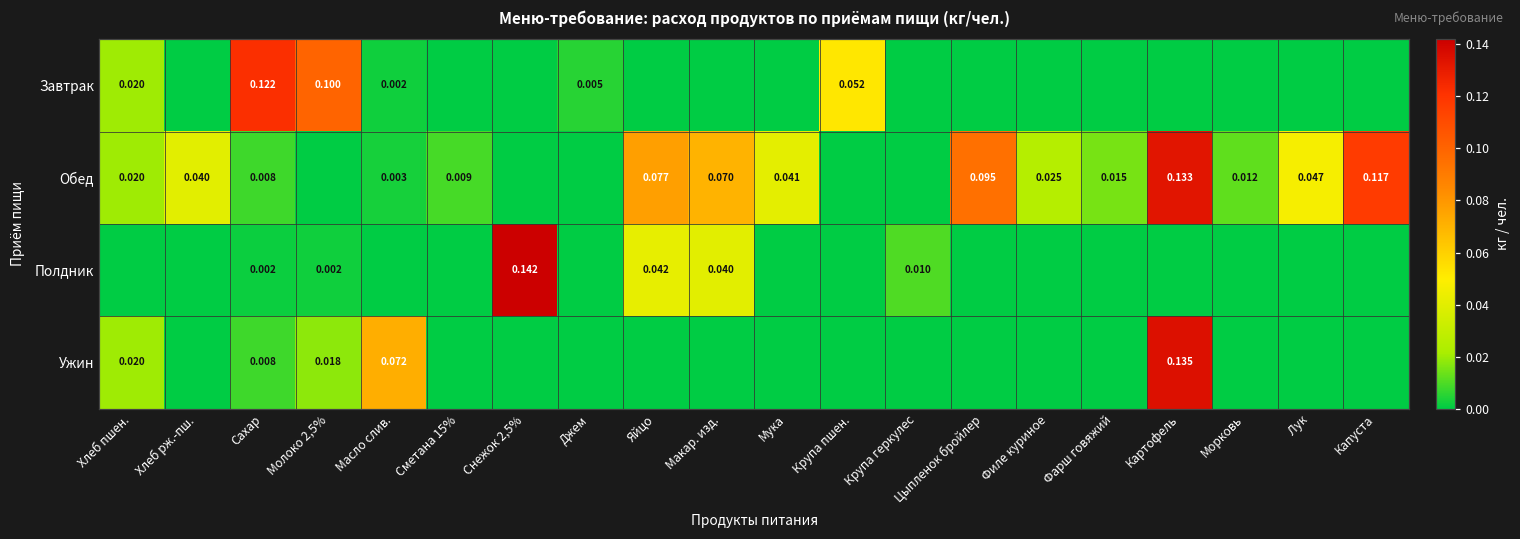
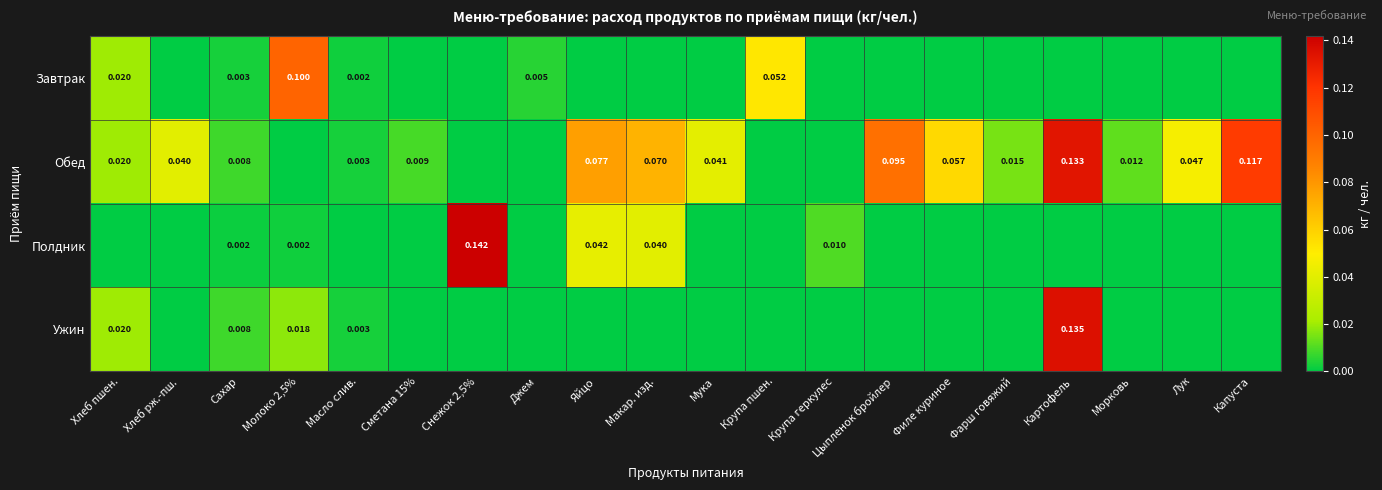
  {
    "Завтрак": {
      "Хлеб пшен.": 0.020,
-     "Сахар": 0.122,
+     "Сахар": 0.003,
      "Молоко 2,5%": 0.100,
      "Масло слив.": 0.002,
      "Джем": 0.005,
      "Крупа пшен.": 0.052
    },
    "Обед": {
      "Хлеб пшен.": 0.020,
      "Хлеб рж.-пш.": 0.040,
      "Сахар": 0.008,
      "Масло слив.": 0.003,
      "Сметана 15%": 0.009,
      "Яйцо": 0.077,
      "Макар. изд.": 0.070,
      "Мука": 0.041,
      "Цыпленок бройлер": 0.095,
-     "Филе куриное": 0.025,
+     "Филе куриное": 0.057,
      "Фарш говяжий": 0.015,
      "Картофель": 0.133,
      "Морковь": 0.012,
      "Лук": 0.047,
      "Капуста": 0.117
    },
    "Полдник": {
      "Сахар": 0.002,
      "Молоко 2,5%": 0.002,
      "Снежок 2,5%": 0.142,
      "Яйцо": 0.042,
      "Макар. изд.": 0.040,
      "Крупа геркулес": 0.010
    },
    "Ужин": {
      "Хлеб пшен.": 0.020,
      "Сахар": 0.008,
      "Молоко 2,5%": 0.018,
-     "Масло слив.": 0.072,
+     "Масло слив.": 0.003,
      "Картофель": 0.135
    }
  }
